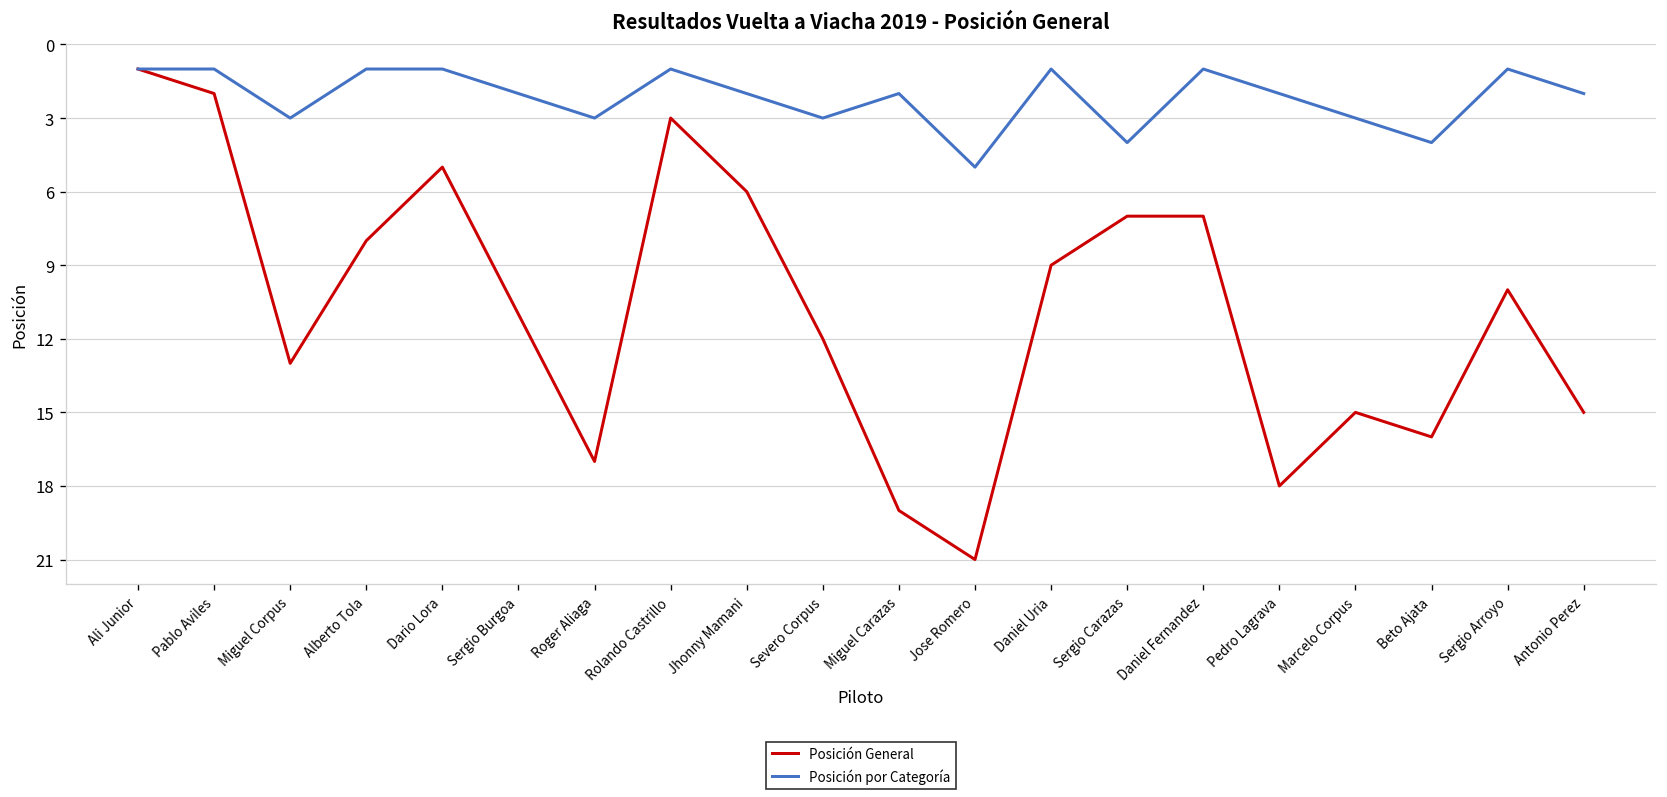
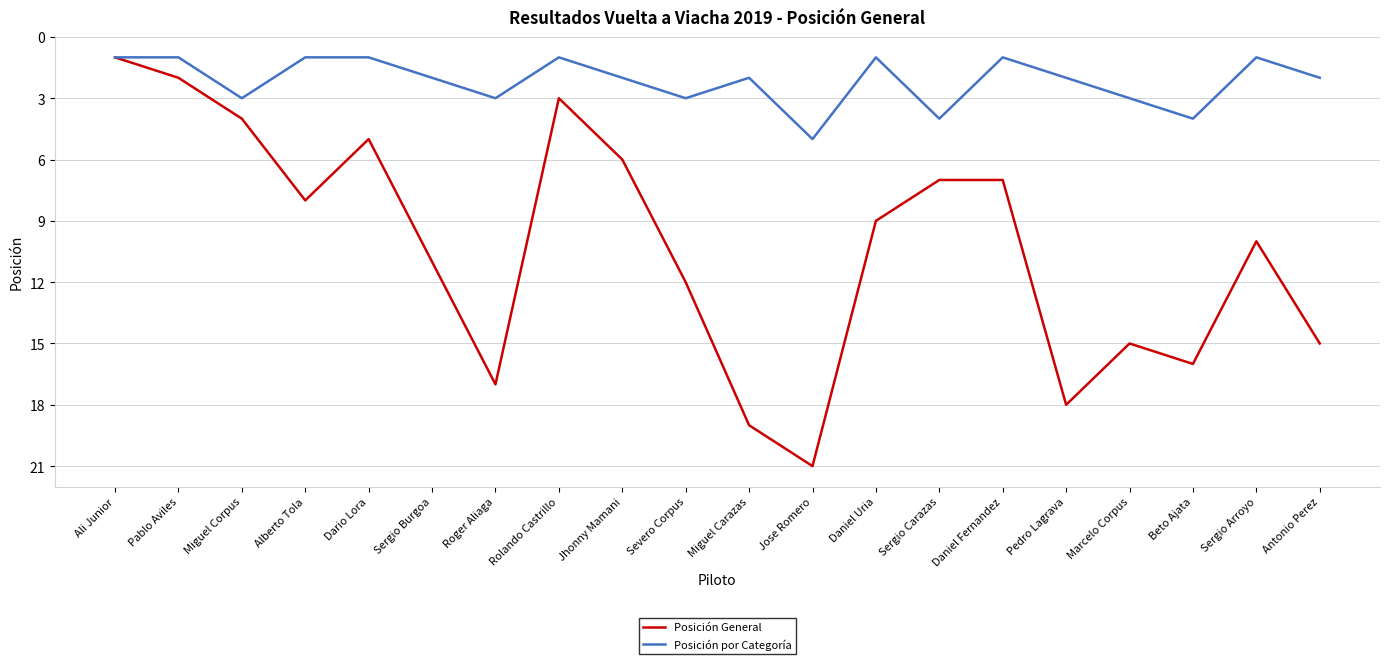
  {
    "Posición General": {
      "Pablo Aviles": 2,
-     "Miguel Corpus": 13,
+     "Miguel Corpus": 4,
      "Alberto Tola": 8,
      "Dario Lora": 5,
      "Sergio Burgoa": 11,
      "Roger Aliaga": 17,
      "Rolando Castrillo": 3,
      "Jhonny Mamani": 6,
      "Severo Corpus": 12,
      "Miguel Carazas": 19,
      "Jose Romero": 21,
      "Daniel Uria": 9,
      "Sergio Carazas": 7,
      "Daniel Fernandez": 7,
      "Pedro Lagrava": 18,
      "Marcelo Corpus": 15,
      "Beto Ajata": 16,
      "Sergio Arroyo": 10,
      "Antonio Perez": 15
    },
    "Posición por Categoría": {
      "Pablo Aviles": 1,
      "Miguel Corpus": 3,
      "Alberto Tola": 1,
      "Dario Lora": 1,
      "Sergio Burgoa": 2,
      "Roger Aliaga": 3,
      "Rolando Castrillo": 1,
      "Jhonny Mamani": 2,
      "Severo Corpus": 3,
      "Miguel Carazas": 2,
      "Jose Romero": 5,
      "Daniel Uria": 1,
      "Sergio Carazas": 4,
      "Daniel Fernandez": 1,
      "Pedro Lagrava": 2,
      "Marcelo Corpus": 3,
      "Beto Ajata": 4,
      "Sergio Arroyo": 1,
      "Antonio Perez": 2
    }
  }
